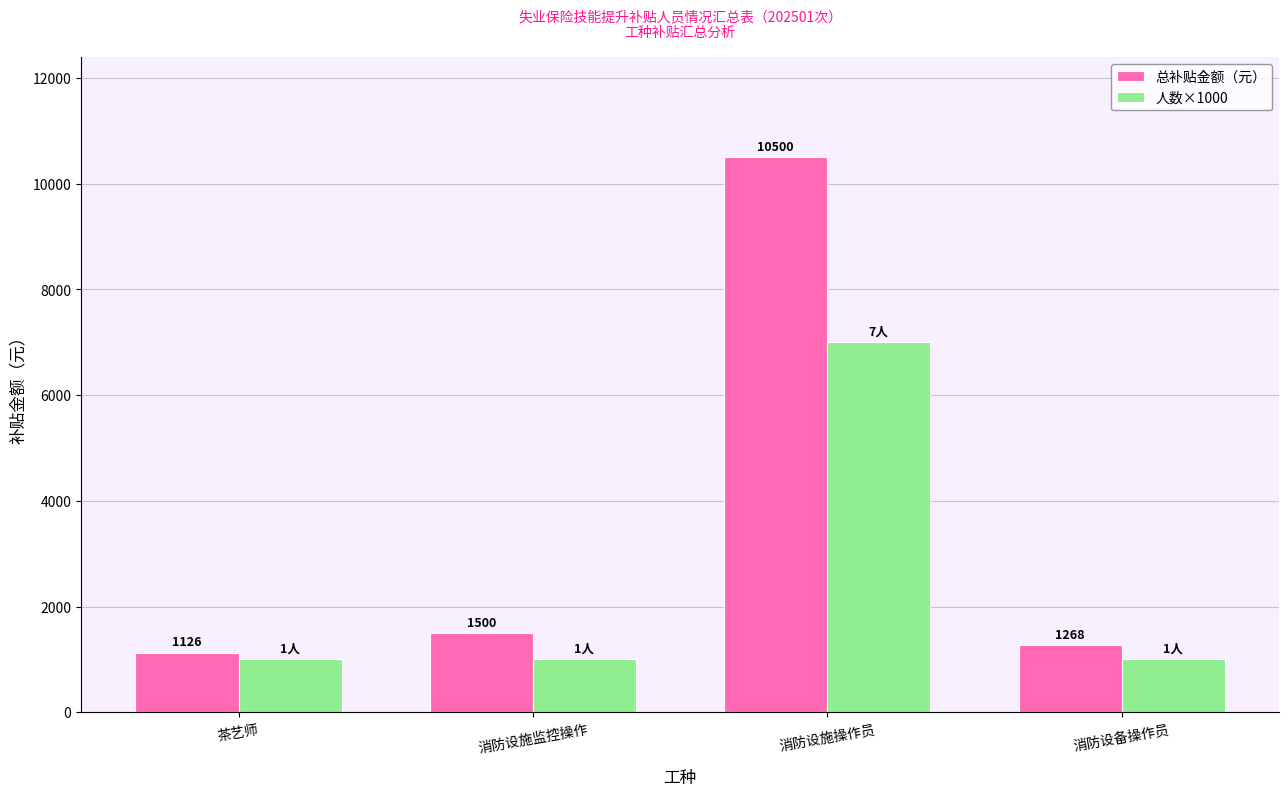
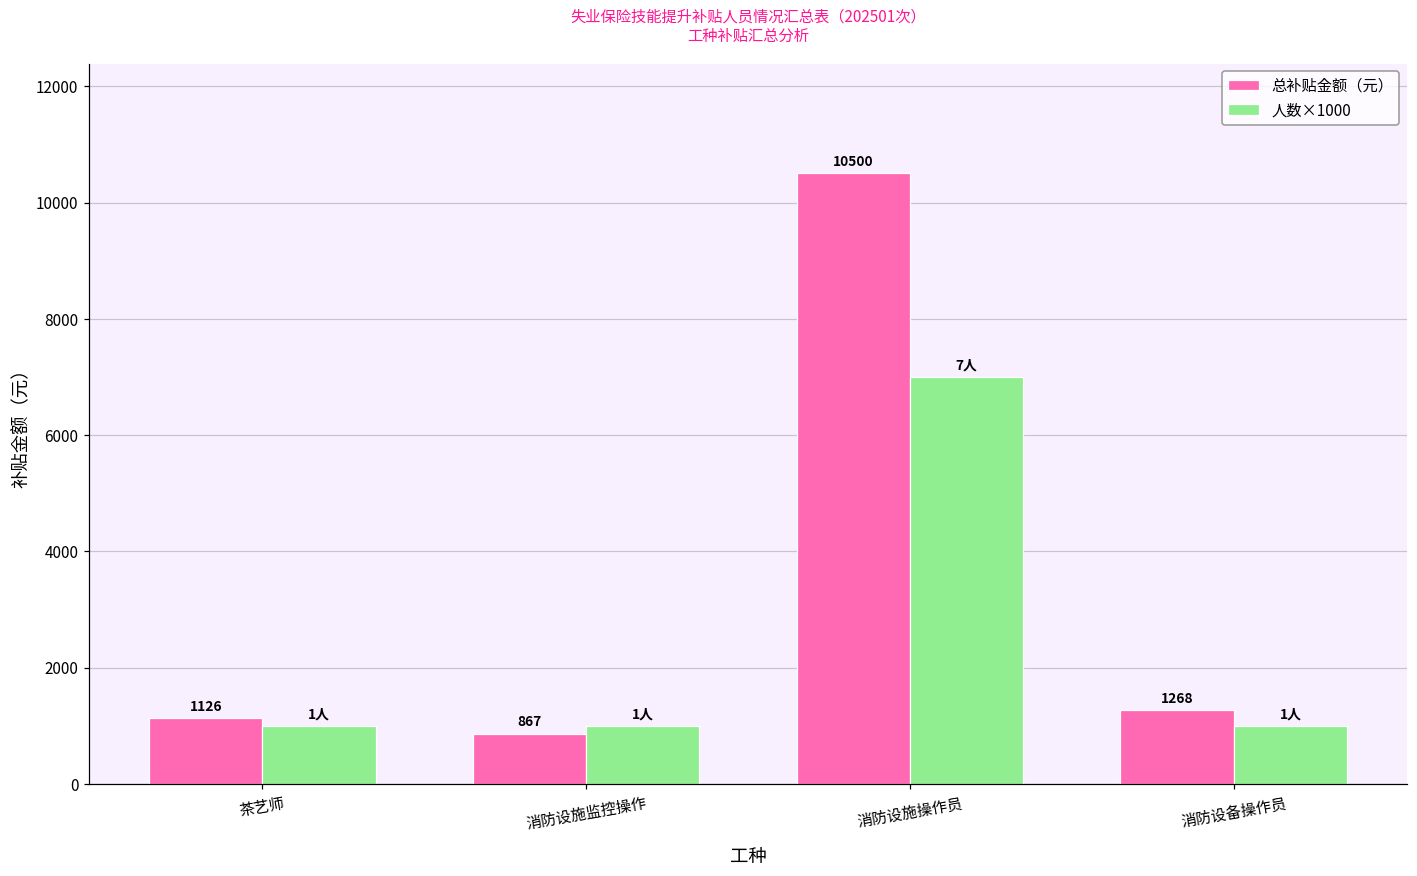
  {
    "总补贴金额（元）": {
      "茶艺师": 1126,
-     "消防设施监控操作": 1500,
+     "消防设施监控操作": 867,
      "消防设施操作员": 10500,
      "消防设备操作员": 1268
    }
  }
